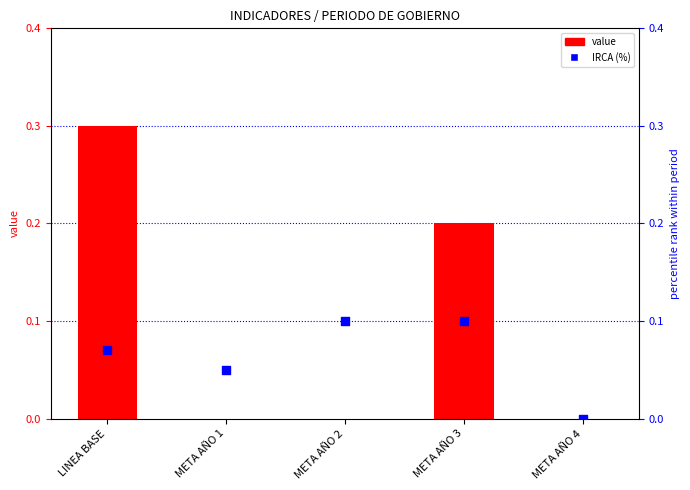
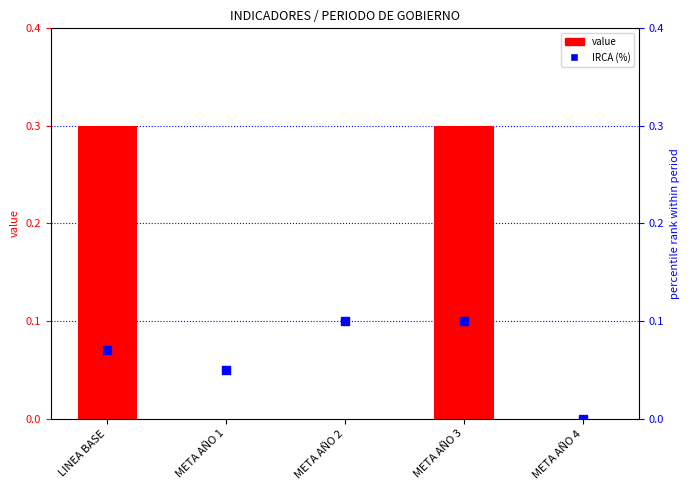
  {
    "value": {
      "LINEA BASE": 0.3,
      "META AÑO 1": 0.0,
      "META AÑO 2": 0.0,
-     "META AÑO 3": 0.2,
+     "META AÑO 3": 0.3,
      "META AÑO 4": 0.0
    }
  }
